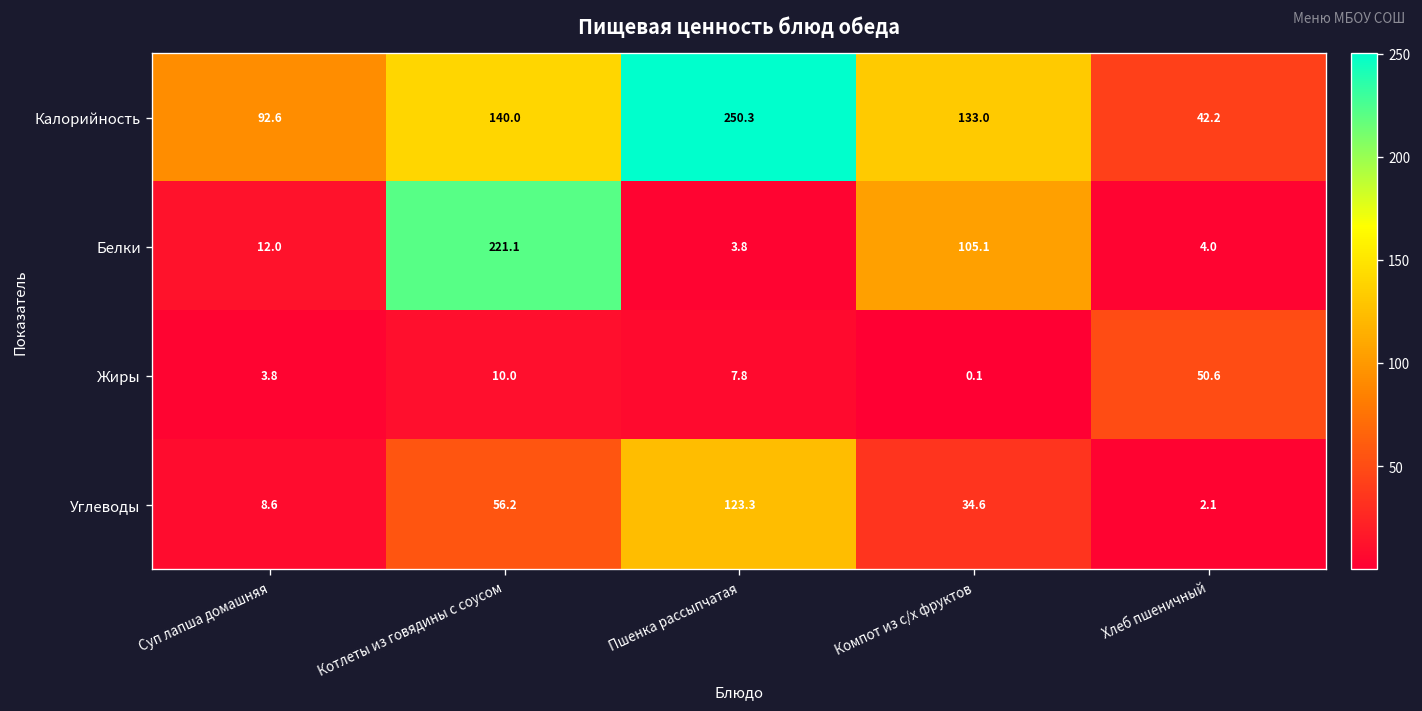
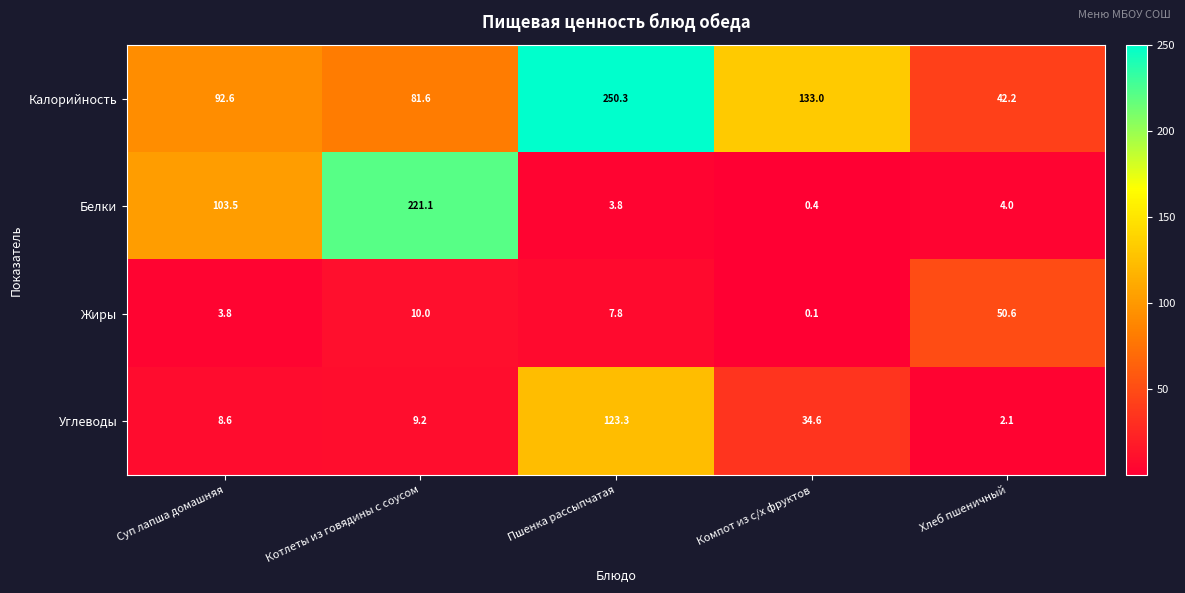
  {
    "Калорийность": {
      "Суп лапша домашняя": 92.6,
-     "Котлеты из говядины с соусом": 140.0,
+     "Котлеты из говядины с соусом": 81.6,
      "Пшенка рассыпчатая": 250.3,
      "Компот из с/х фруктов": 133.0,
      "Хлеб пшеничный": 42.2
    },
    "Белки": {
-     "Суп лапша домашняя": 12.0,
+     "Суп лапша домашняя": 103.5,
      "Котлеты из говядины с соусом": 221.1,
      "Пшенка рассыпчатая": 3.8,
-     "Компот из с/х фруктов": 105.1,
+     "Компот из с/х фруктов": 0.4,
      "Хлеб пшеничный": 4.0
    },
    "Жиры": {
      "Суп лапша домашняя": 3.8,
      "Котлеты из говядины с соусом": 10.0,
      "Пшенка рассыпчатая": 7.8,
      "Компот из с/х фруктов": 0.1,
      "Хлеб пшеничный": 50.6
    },
    "Углеводы": {
      "Суп лапша домашняя": 8.6,
-     "Котлеты из говядины с соусом": 56.2,
+     "Котлеты из говядины с соусом": 9.2,
      "Пшенка рассыпчатая": 123.3,
      "Компот из с/х фруктов": 34.6,
      "Хлеб пшеничный": 2.1
    }
  }
